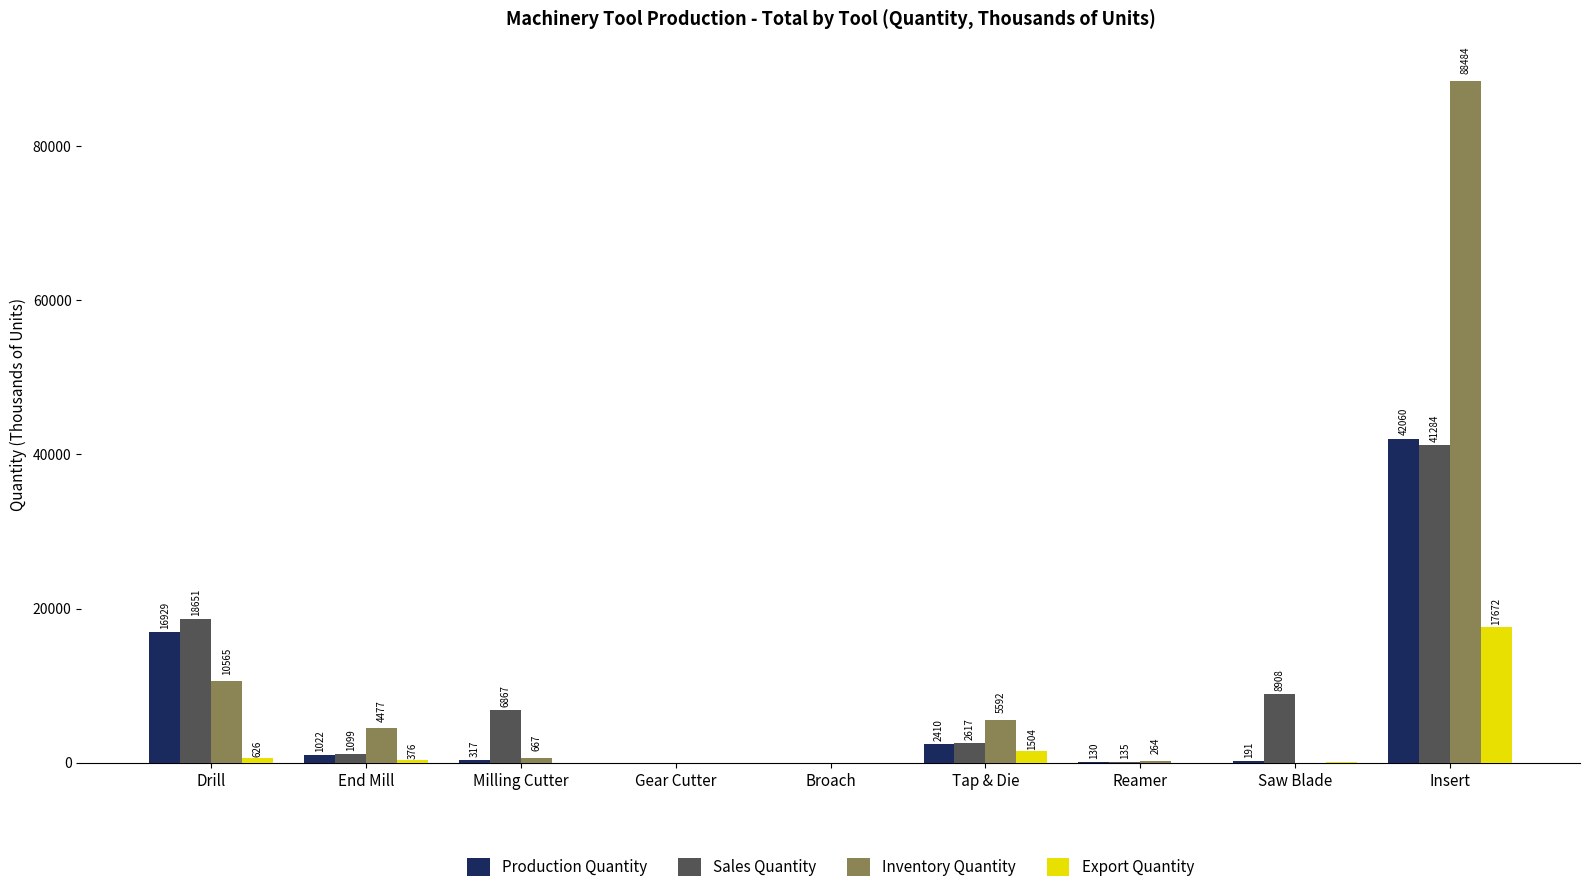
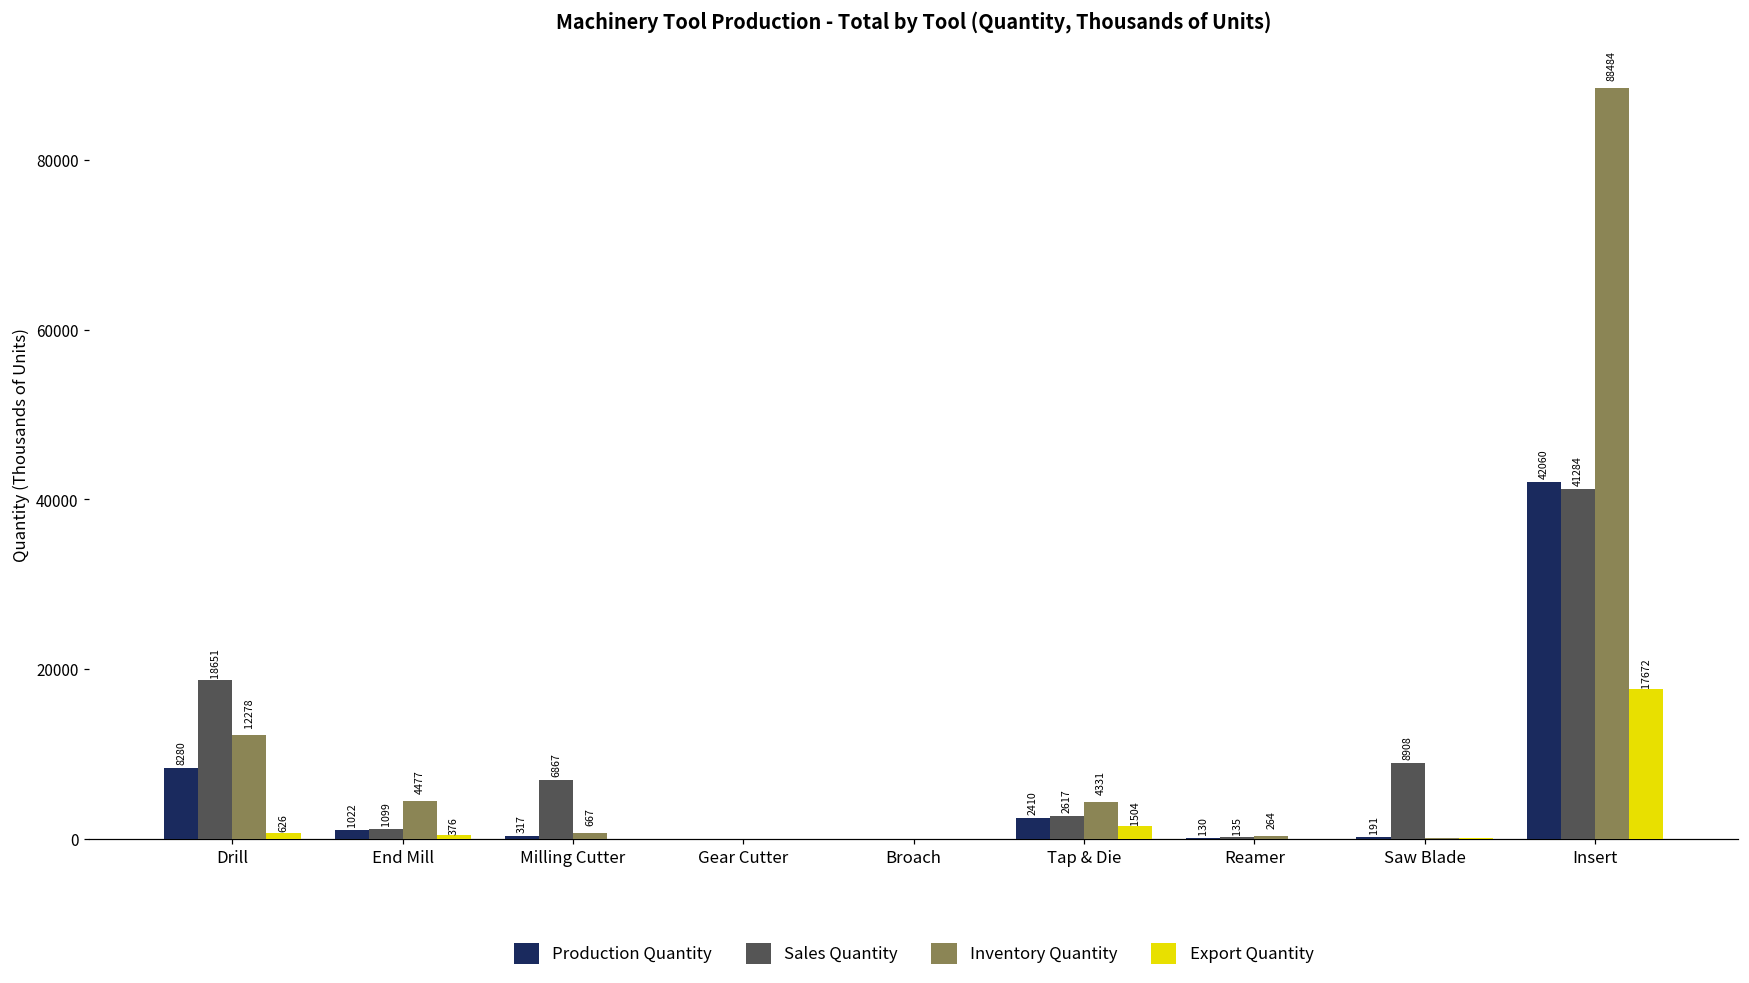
  {
    "Production Quantity": {
-     "Drill": 16929,
+     "Drill": 8280,
      "End Mill": 1022,
      "Milling Cutter": 317,
      "Tap & Die": 2410,
      "Reamer": 130,
      "Saw Blade": 191,
      "Insert": 42060
    },
    "Sales Quantity": {
      "Drill": 18651,
      "End Mill": 1099,
      "Milling Cutter": 6867,
      "Tap & Die": 2617,
      "Reamer": 135,
      "Saw Blade": 8908,
      "Insert": 41284
    },
    "Inventory Quantity": {
-     "Drill": 10565,
+     "Drill": 12278,
      "End Mill": 4477,
      "Milling Cutter": 667,
-     "Tap & Die": 5592,
+     "Tap & Die": 4331,
      "Reamer": 264,
      "Insert": 88484
    },
    "Export Quantity": {
      "Drill": 626,
      "End Mill": 376,
      "Tap & Die": 1504,
      "Insert": 17672
    }
  }
